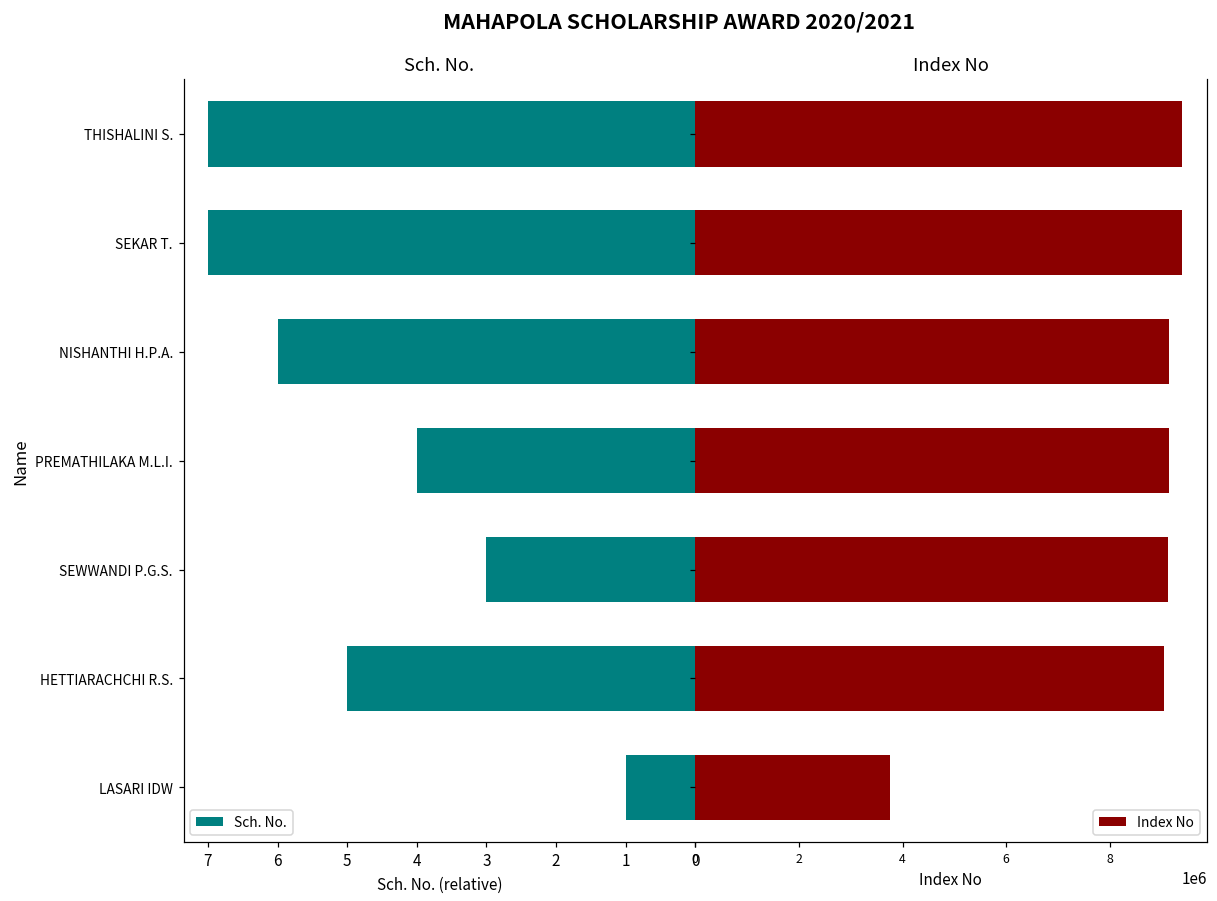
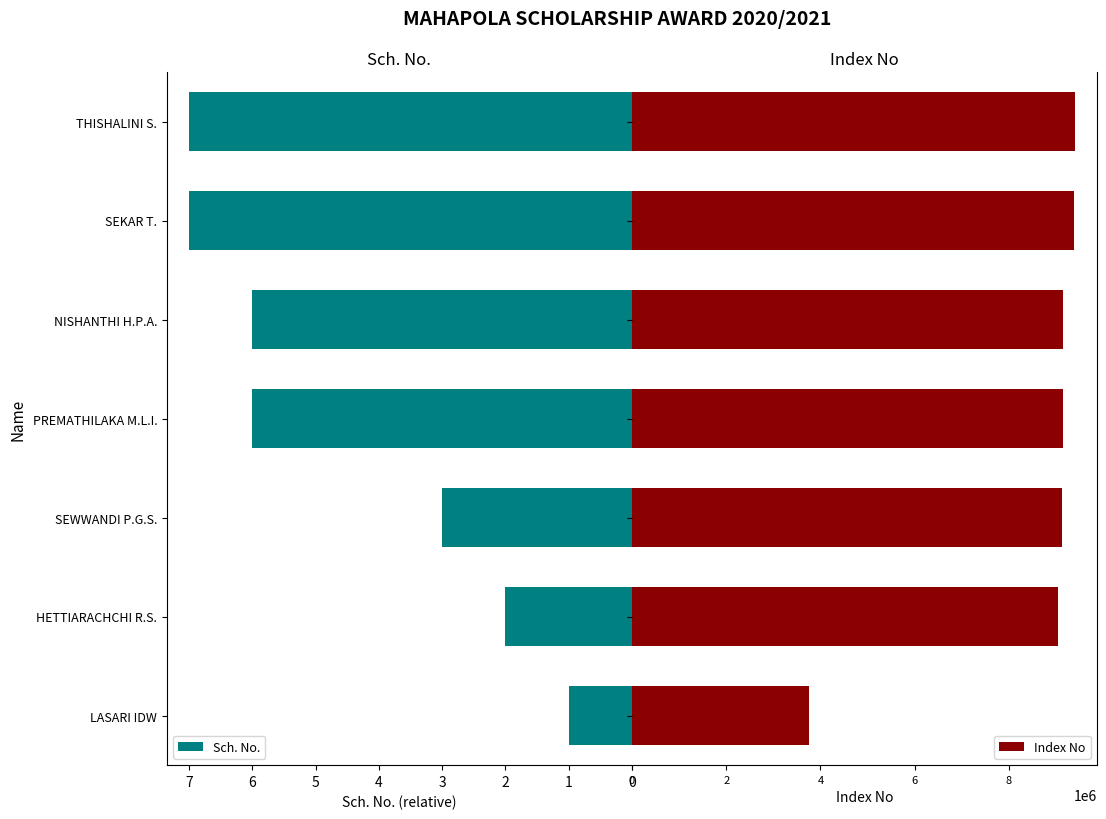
  {
    "Sch. No.": {
      "THISHALINI S.": 7.0,
      "SEKAR T.": 7.0,
      "NISHANTHI H.P.A.": 6.0,
-     "PREMATHILAKA M.L.I.": 4.0,
+     "PREMATHILAKA M.L.I.": 6.0,
      "SEWWANDI P.G.S.": 3.0,
-     "HETTIARACHCHI R.S.": 5.0,
+     "HETTIARACHCHI R.S.": 2.0,
      "LASARI IDW": 1.0
    }
  }
